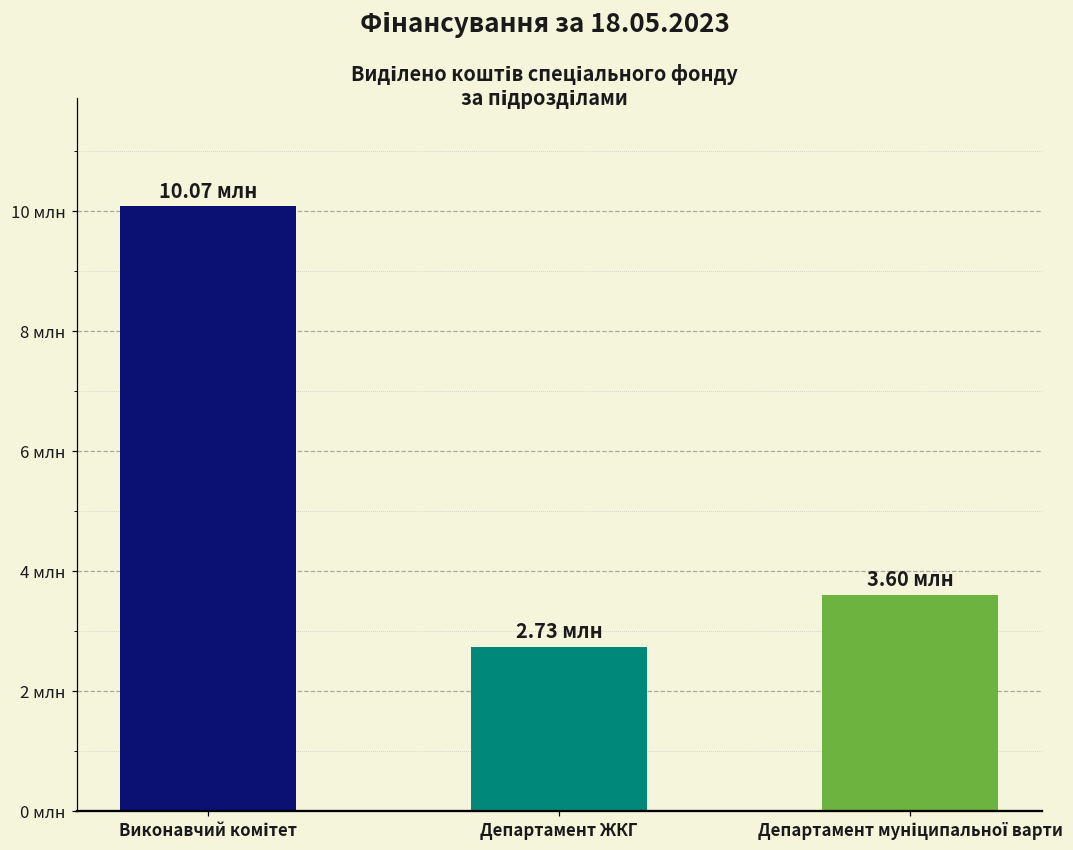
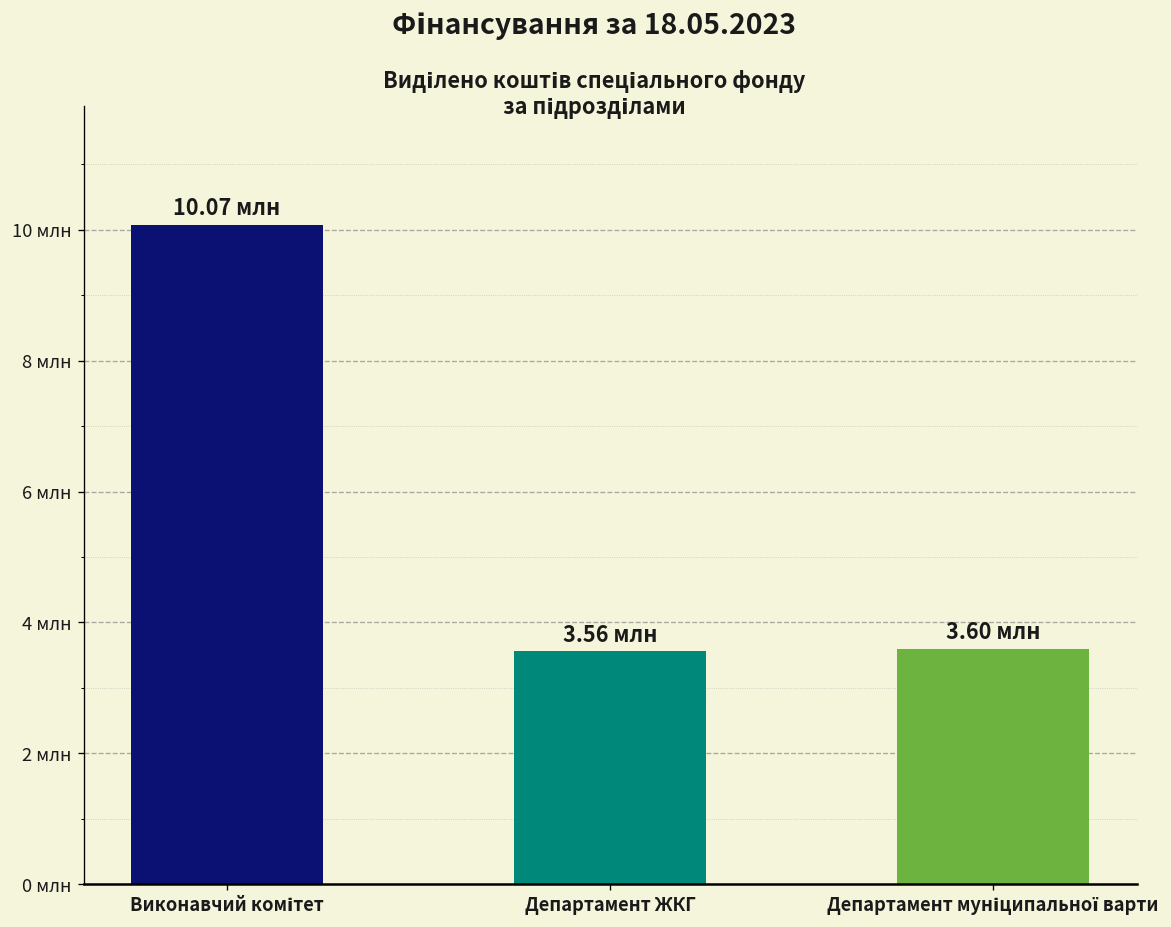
  {
-   "Департамент ЖКГ": 2.73
+   "Департамент ЖКГ": 3.56
  }
